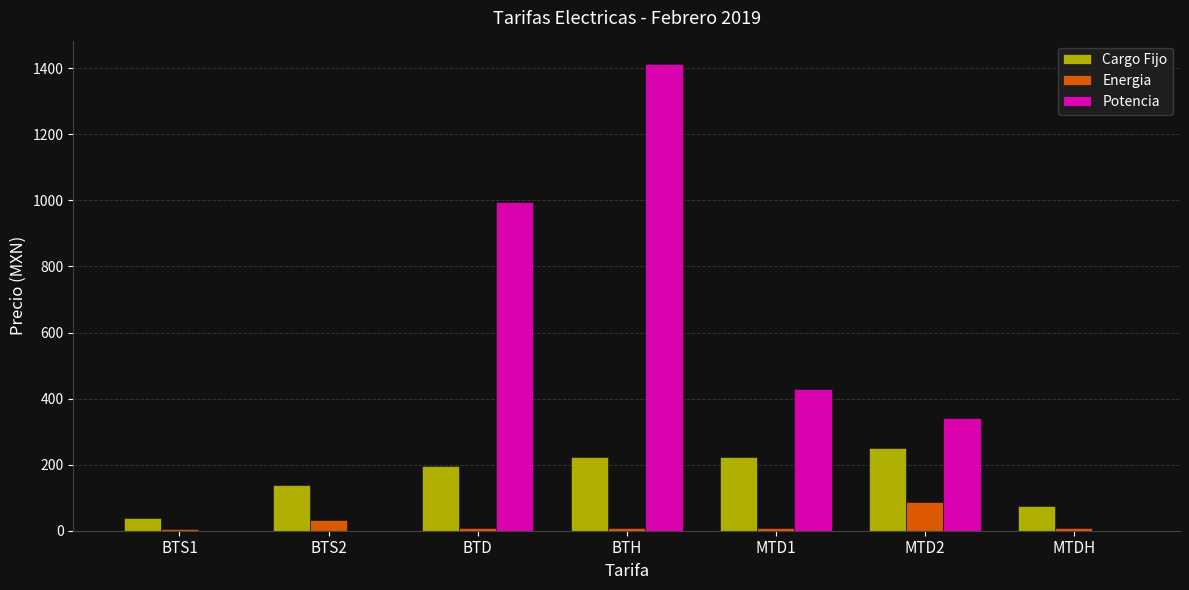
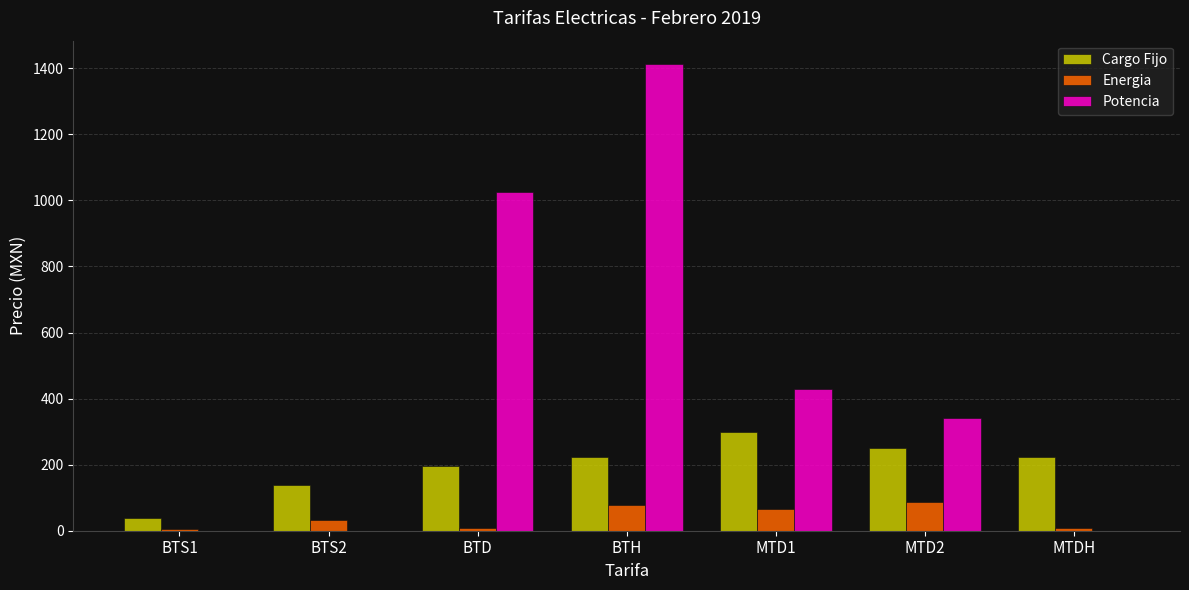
  {
    "Cargo Fijo": {
      "BTS1": 40,
      "BTS2": 140,
      "BTD": 190,
      "BTH": 220,
-     "MTD1": 220,
+     "MTD1": 300,
      "MTD2": 250,
-     "MTDH": 70
+     "MTDH": 220
    },
    "Energia": {
      "BTS2": 30,
-     "BTH": 10,
-     "MTD1": 10,
+     "BTH": 80,
+     "MTD1": 70,
      "MTD2": 90
    },
    "Potencia": {
      "BTS1": 0,
      "BTS2": 0,
-     "BTD": 990,
+     "BTD": 1030,
      "BTH": 1410,
      "MTD1": 430,
      "MTD2": 340,
      "MTDH": 0
    }
  }
